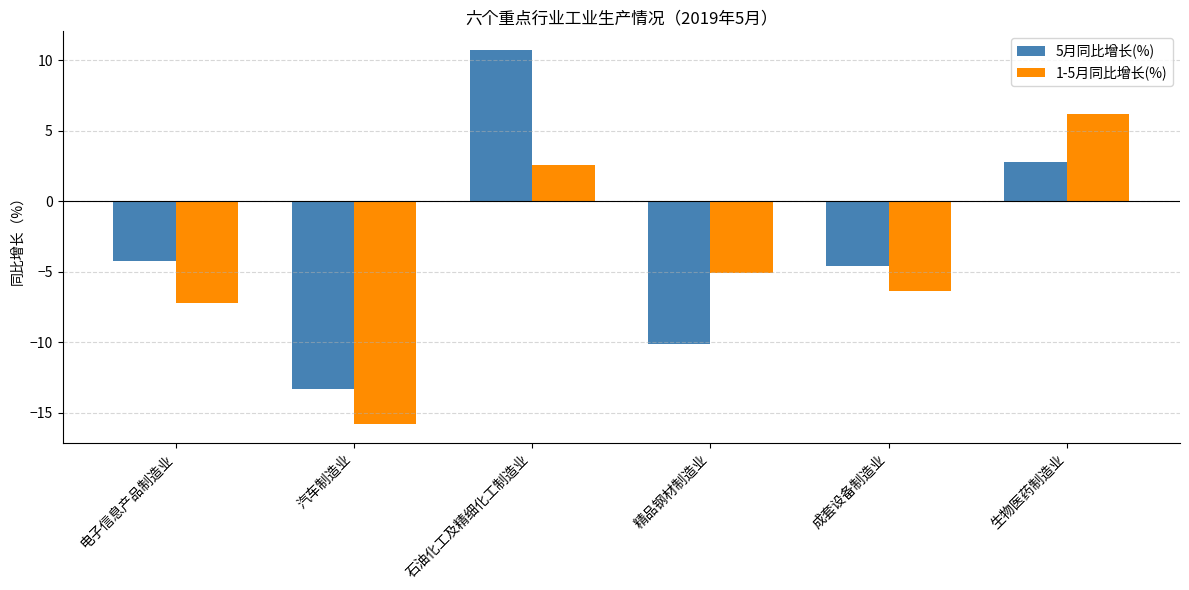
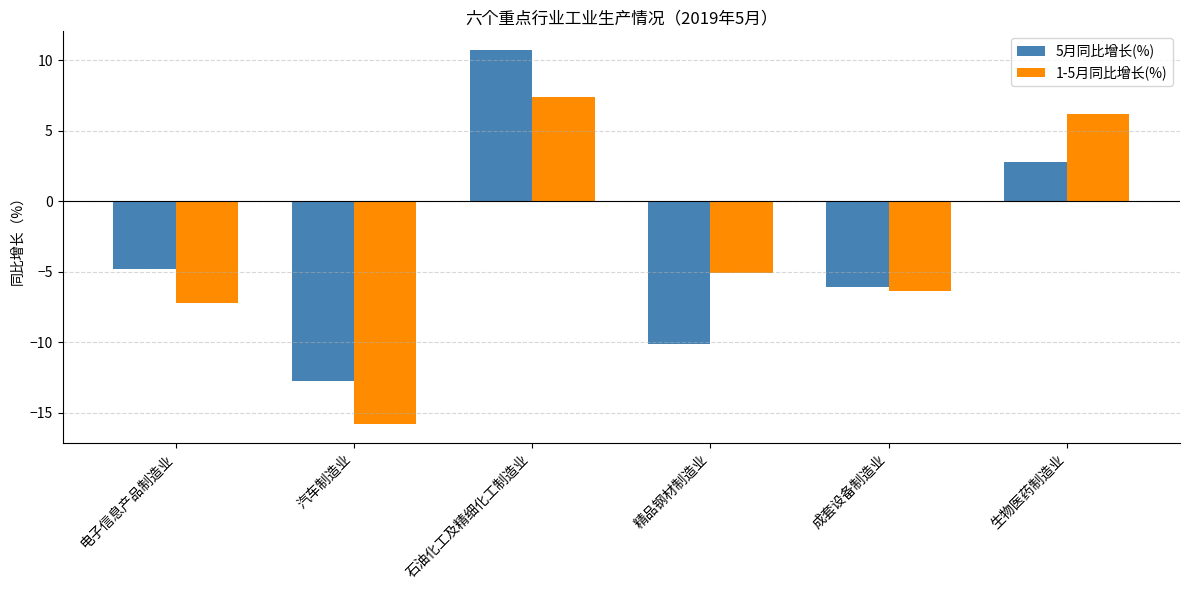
  {
    "5月同比增长(%)": {
-     "电子信息产品制造业": -4.2,
-     "汽车制造业": -13.3,
+     "电子信息产品制造业": -4.8,
+     "汽车制造业": -12.7,
      "石油化工及精细化工制造业": 10.7,
      "精品钢材制造业": -10.1,
-     "成套设备制造业": -4.6,
+     "成套设备制造业": -6.1,
      "生物医药制造业": 2.8
    },
    "1-5月同比增长(%)": {
      "电子信息产品制造业": -7.2,
      "汽车制造业": -15.8,
-     "石油化工及精细化工制造业": 2.6,
+     "石油化工及精细化工制造业": 7.4,
      "精品钢材制造业": -5.1,
      "成套设备制造业": -6.4,
      "生物医药制造业": 6.2
    }
  }
